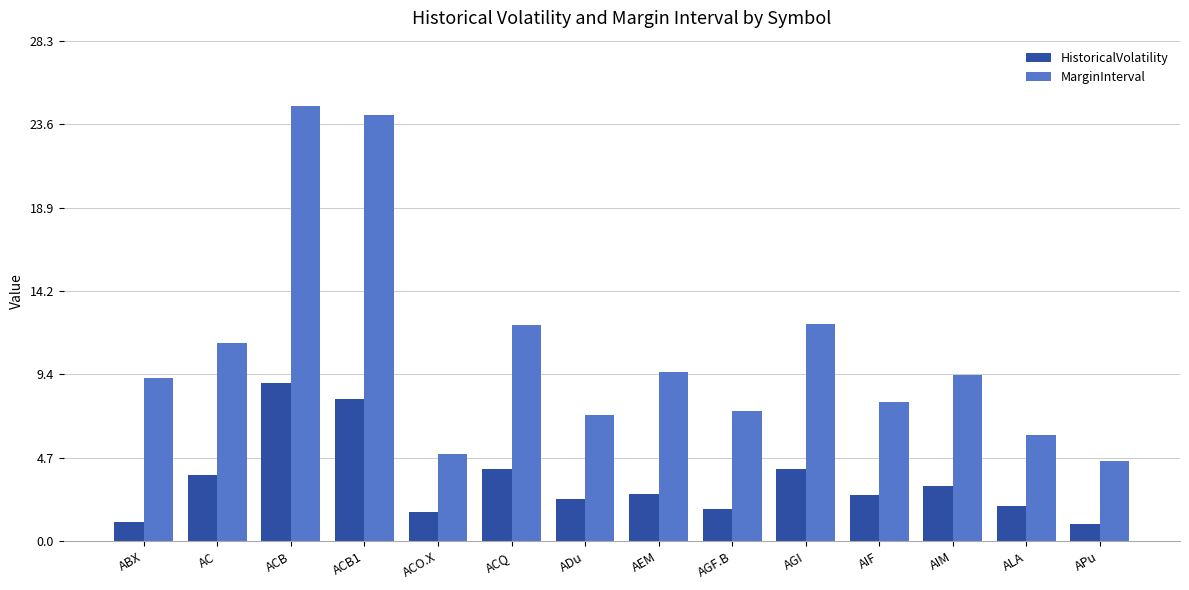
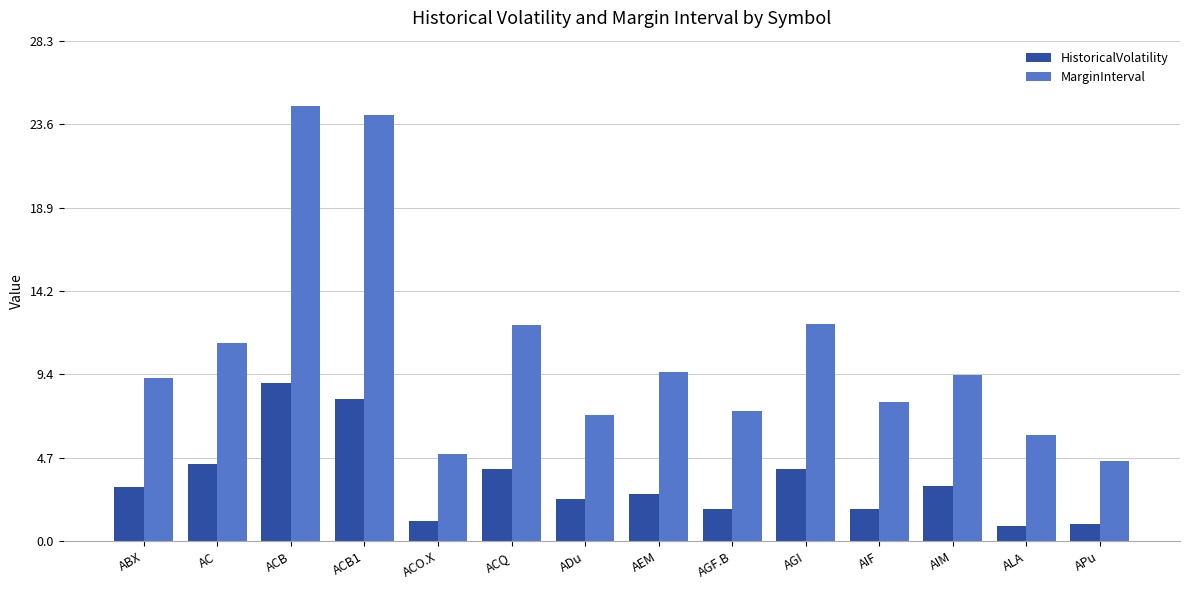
  {
    "HistoricalVolatility": {
-     "ABX": 1.1,
-     "AC": 3.7,
+     "ABX": 3.1,
+     "AC": 4.4,
      "ACB": 8.9,
      "ACB1": 8.0,
-     "ACO.X": 1.6,
+     "ACO.X": 1.2,
      "ACQ": 4.1,
      "ADu": 2.4,
      "AEM": 2.7,
      "AGF.B": 1.9,
      "AGI": 4.1,
-     "AIF": 2.6,
+     "AIF": 1.8,
      "AIM": 3.1,
-     "ALA": 2.0,
+     "ALA": 0.9,
      "APu": 1.0
    },
    "MarginInterval": {
      "ABX": 9.2,
      "AC": 11.2,
      "ACB": 24.6,
      "ACB1": 24.1,
      "ACO.X": 4.9,
      "ACQ": 12.2,
      "ADu": 7.2,
      "AEM": 9.6,
      "AGF.B": 7.4,
      "AGI": 12.3,
      "AIF": 7.9,
      "AIM": 9.4,
      "ALA": 6.0,
      "APu": 4.6
    }
  }
